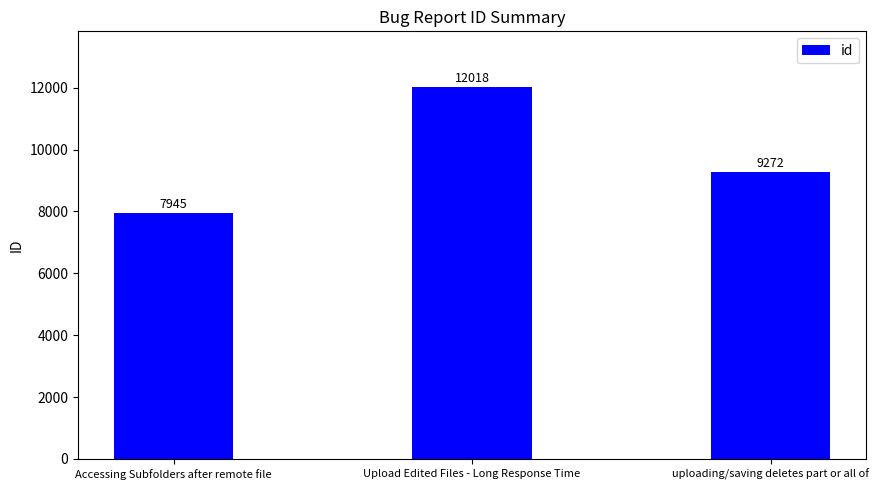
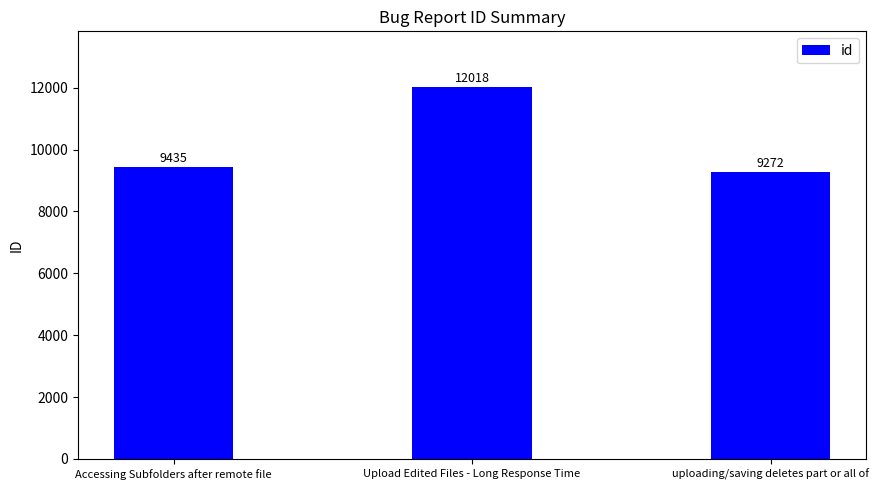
  {
-   "Accessing Subfolders after remote file": 7945,
+   "Accessing Subfolders after remote file": 9435,
    "Upload Edited Files - Long Response Time": 12018,
    "uploading/saving deletes part or all of": 9272
  }
